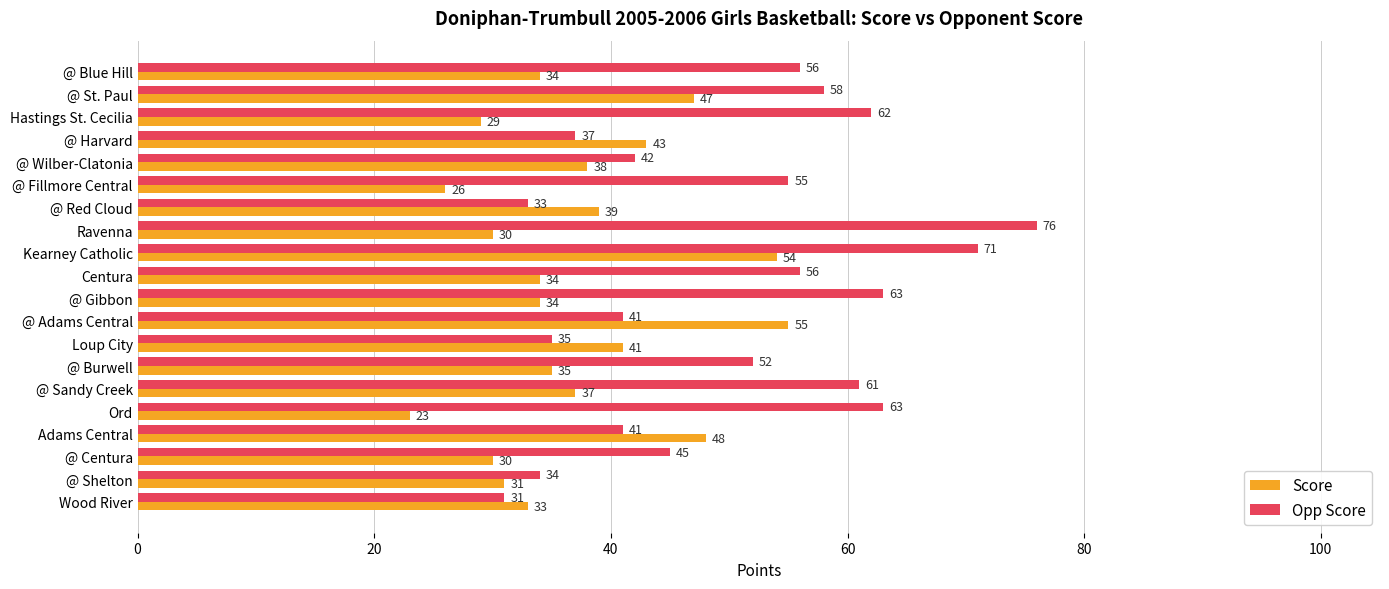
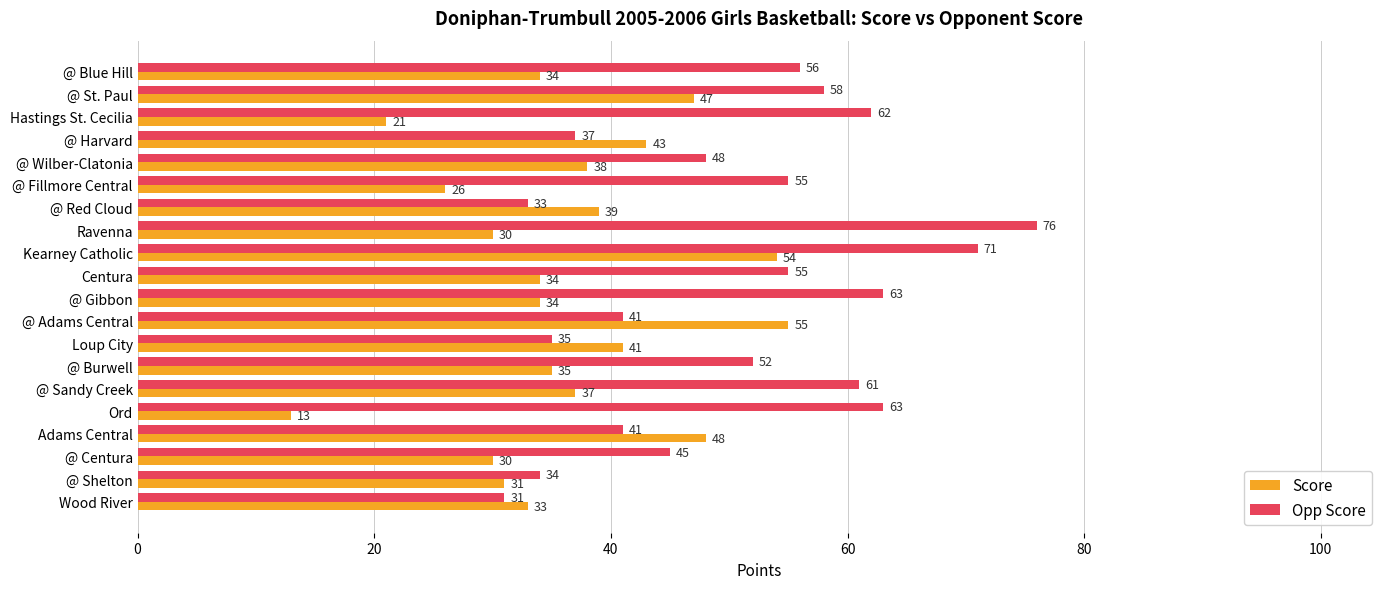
  {
    "Score": {
      "@ Blue Hill": 34,
      "@ St. Paul": 47,
-     "Hastings St. Cecilia": 29,
+     "Hastings St. Cecilia": 21,
      "@ Harvard": 43,
      "@ Wilber-Clatonia": 38,
      "@ Fillmore Central": 26,
      "@ Red Cloud": 39,
      "Ravenna": 30,
      "Kearney Catholic": 54,
      "Centura": 34,
      "@ Gibbon": 34,
      "@ Adams Central": 55,
      "Loup City": 41,
      "@ Burwell": 35,
      "@ Sandy Creek": 37,
-     "Ord": 23,
+     "Ord": 13,
      "Adams Central": 48,
      "@ Centura": 30,
      "@ Shelton": 31,
      "Wood River": 33
    },
    "Opp Score": {
      "@ Blue Hill": 56,
      "@ St. Paul": 58,
      "Hastings St. Cecilia": 62,
      "@ Harvard": 37,
-     "@ Wilber-Clatonia": 42,
+     "@ Wilber-Clatonia": 48,
      "@ Fillmore Central": 55,
      "@ Red Cloud": 33,
      "Ravenna": 76,
      "Kearney Catholic": 71,
-     "Centura": 56,
+     "Centura": 55,
      "@ Gibbon": 63,
      "@ Adams Central": 41,
      "Loup City": 35,
      "@ Burwell": 52,
      "@ Sandy Creek": 61,
      "Ord": 63,
      "Adams Central": 41,
      "@ Centura": 45,
      "@ Shelton": 34,
      "Wood River": 31
    }
  }
